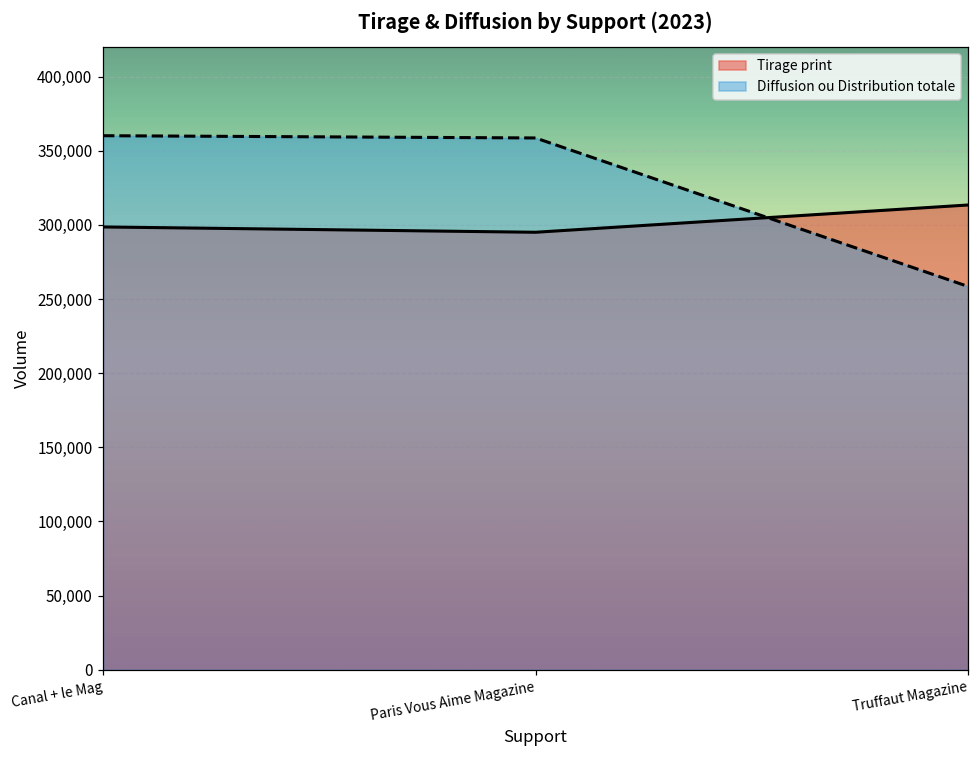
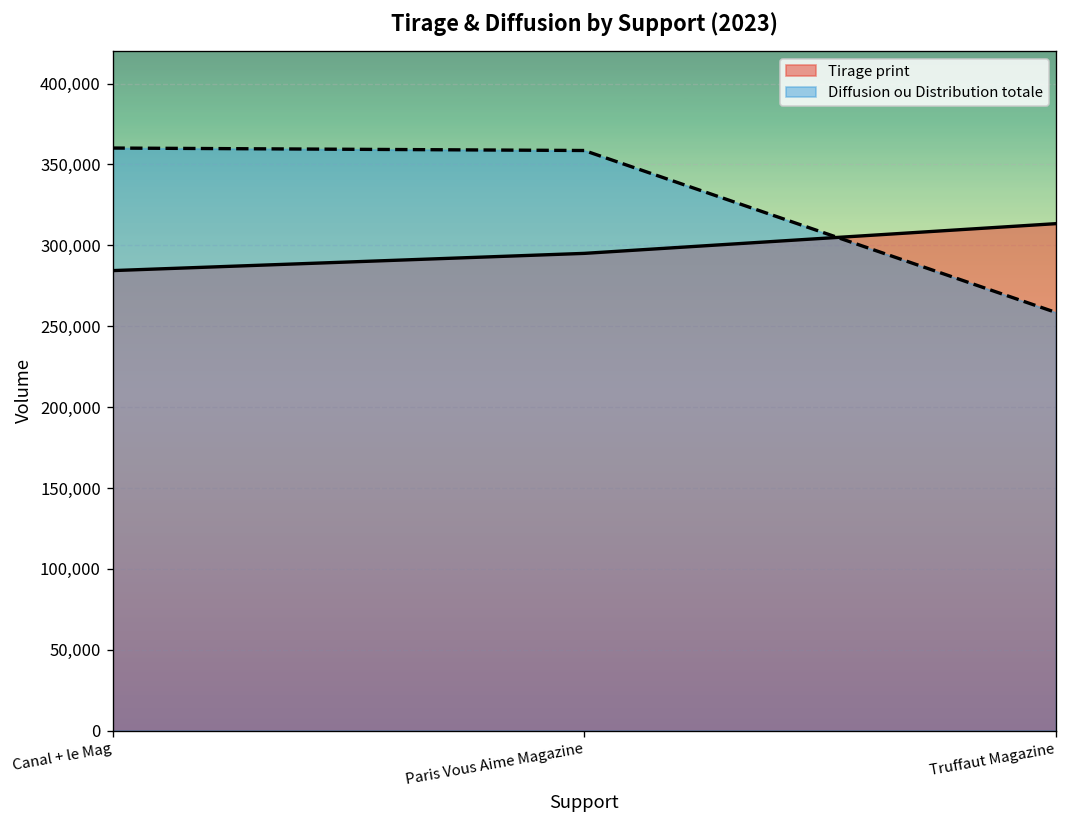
  {
    "Tirage print": {
-     "Canal + le Mag": "299,000",
+     "Canal + le Mag": "284,000",
      "Paris Vous Aime Magazine": "295,000",
      "Truffaut Magazine": "313,000"
    },
    "Diffusion ou Distribution totale": {
      "Canal + le Mag": "360,000",
      "Paris Vous Aime Magazine": "359,000",
      "Truffaut Magazine": "258,000"
    }
  }
